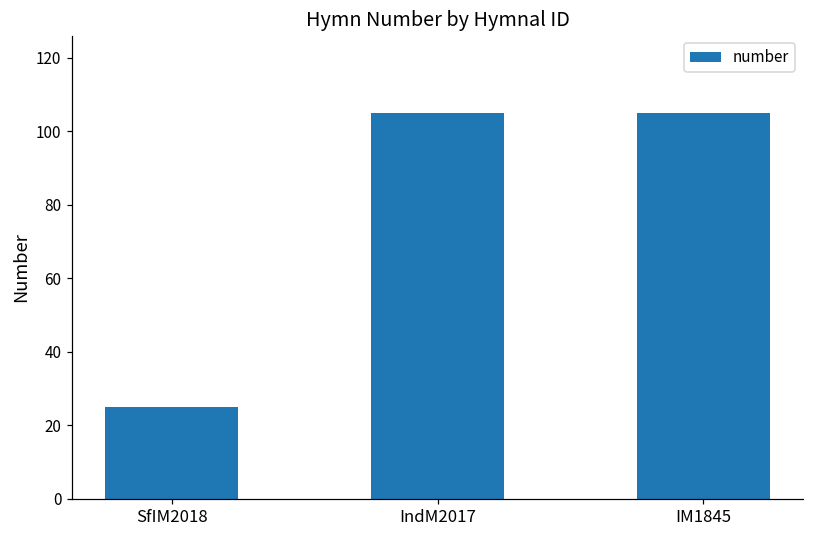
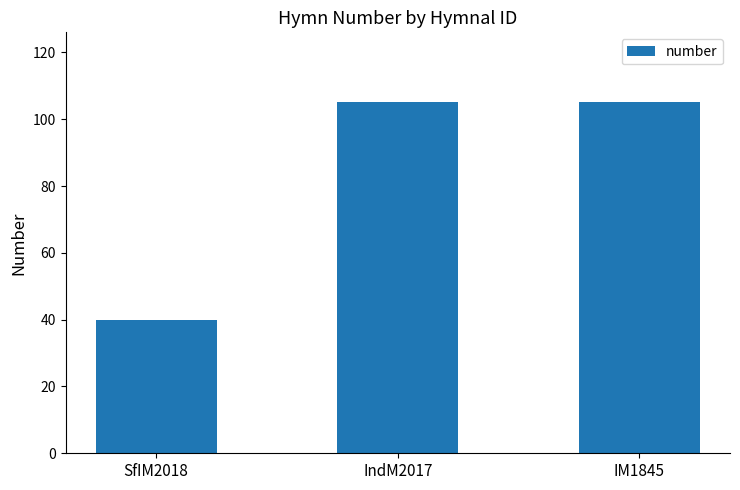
  {
-   "SfIM2018": 25,
+   "SfIM2018": 40,
    "IndM2017": 105,
    "IM1845": 105
  }
